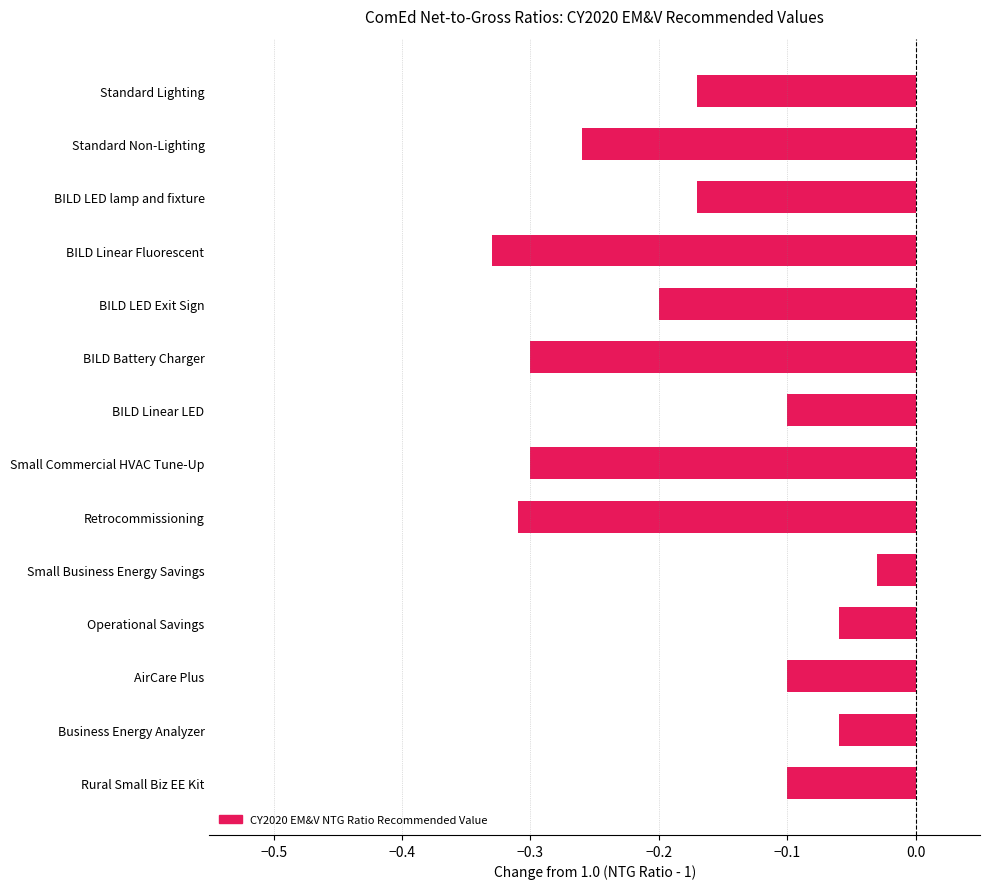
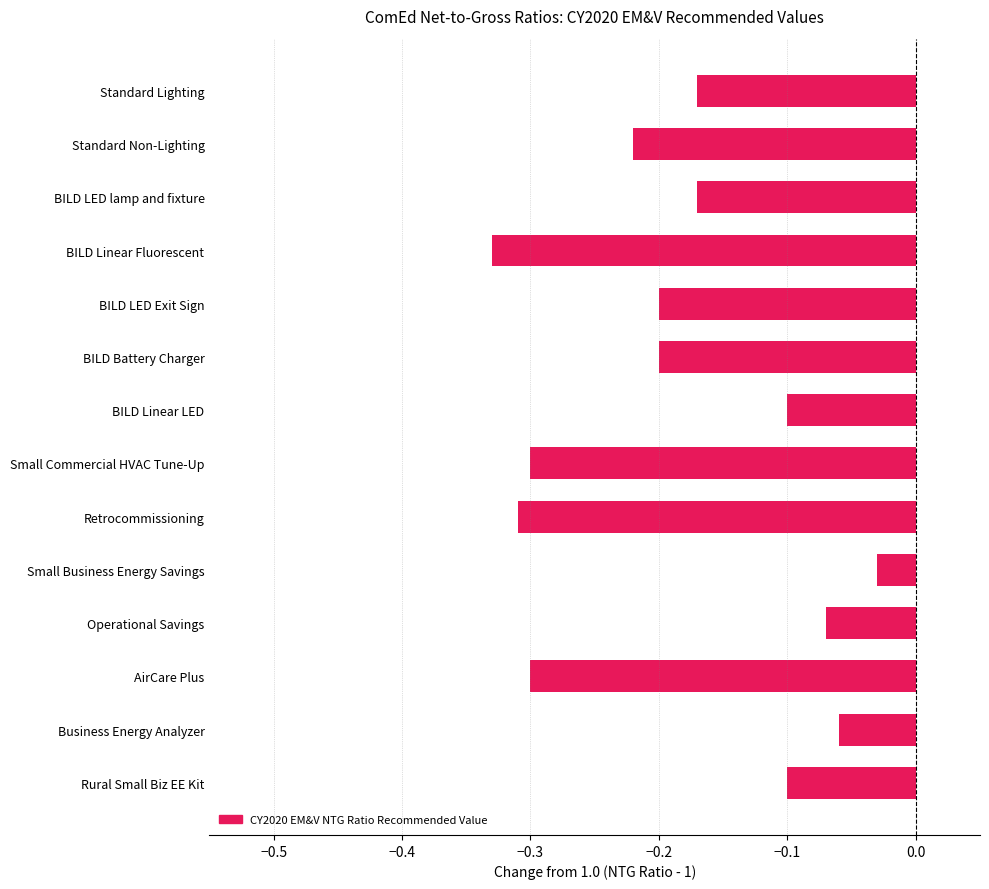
  {
    "Standard Lighting": -0.170,
-   "Standard Non-Lighting": -0.260,
+   "Standard Non-Lighting": -0.220,
    "BILD LED lamp and fixture": -0.170,
    "BILD Linear Fluorescent": -0.330,
    "BILD LED Exit Sign": -0.200,
-   "BILD Battery Charger": -0.300,
+   "BILD Battery Charger": -0.200,
    "BILD Linear LED": -0.100,
    "Small Commercial HVAC Tune-Up": -0.300,
    "Retrocommissioning": -0.310,
    "Small Business Energy Savings": -0.030,
-   "Operational Savings": -0.060,
-   "AirCare Plus": -0.100,
+   "Operational Savings": -0.070,
+   "AirCare Plus": -0.300,
    "Business Energy Analyzer": -0.060,
    "Rural Small Biz EE Kit": -0.100
  }
